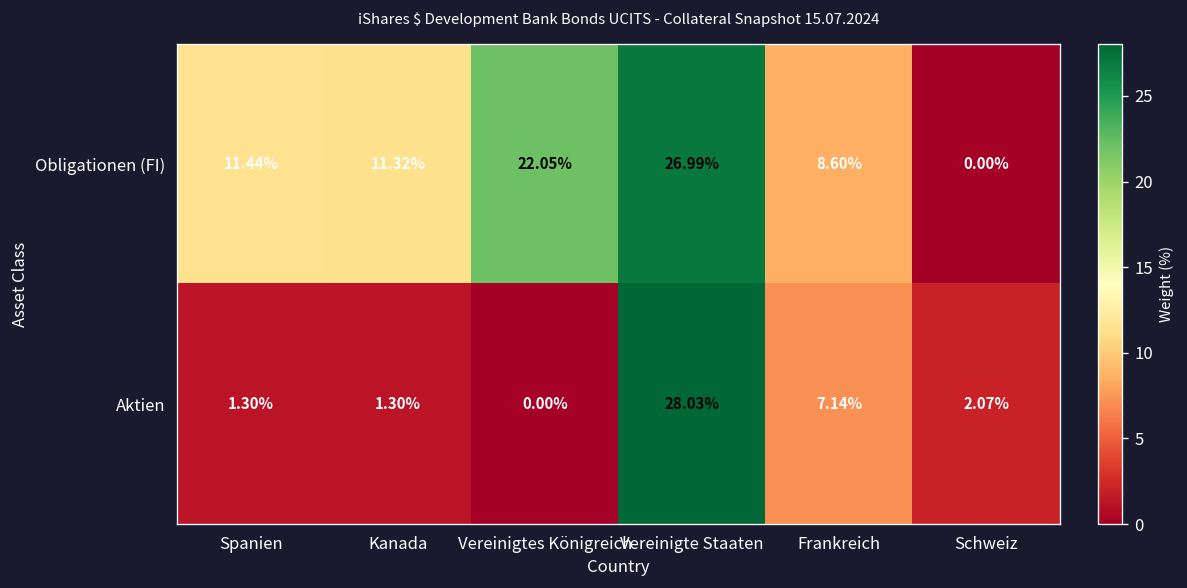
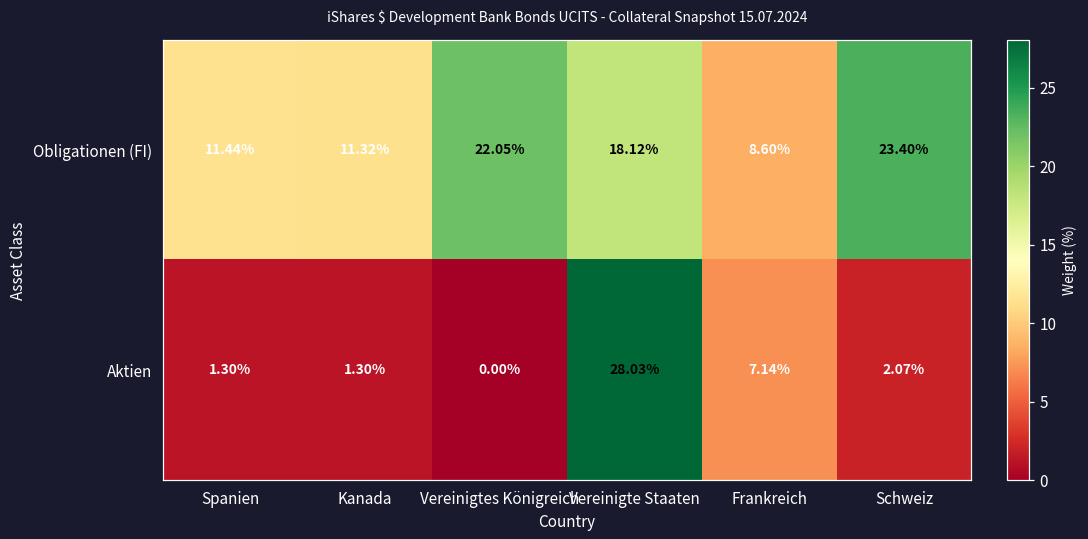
  {
    "Obligationen (FI)": {
      "Spanien": "11.44%",
      "Kanada": "11.32%",
      "Vereinigtes Königreich": "22.05%",
-     "Vereinigte Staaten": "26.99%",
+     "Vereinigte Staaten": "18.12%",
      "Frankreich": "8.60%",
-     "Schweiz": "0.00%"
+     "Schweiz": "23.40%"
    },
    "Aktien": {
      "Spanien": "1.30%",
      "Kanada": "1.30%",
      "Vereinigtes Königreich": "0.00%",
      "Vereinigte Staaten": "28.03%",
      "Frankreich": "7.14%",
      "Schweiz": "2.07%"
    }
  }
